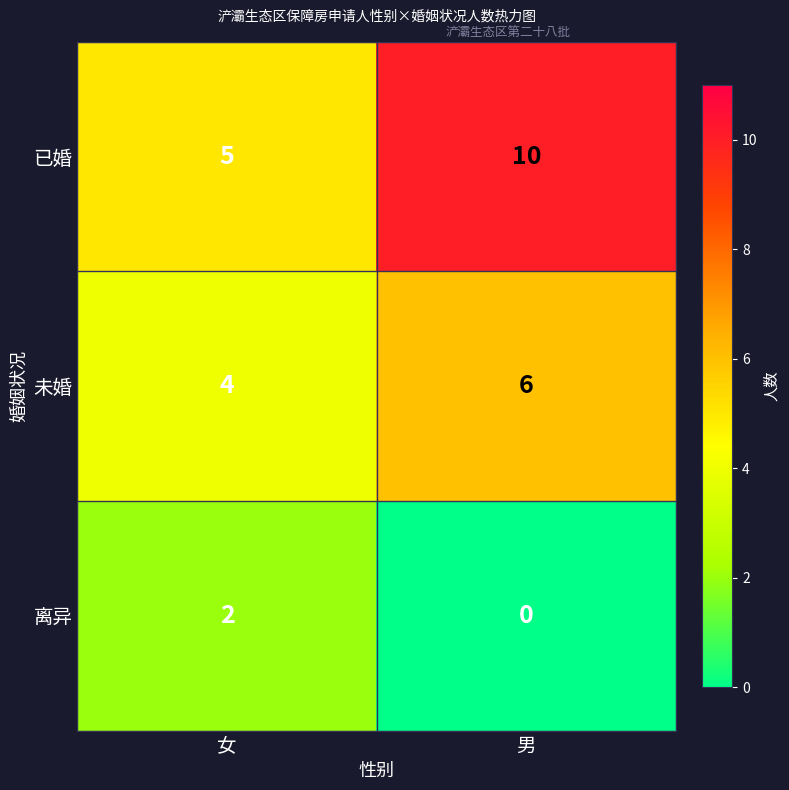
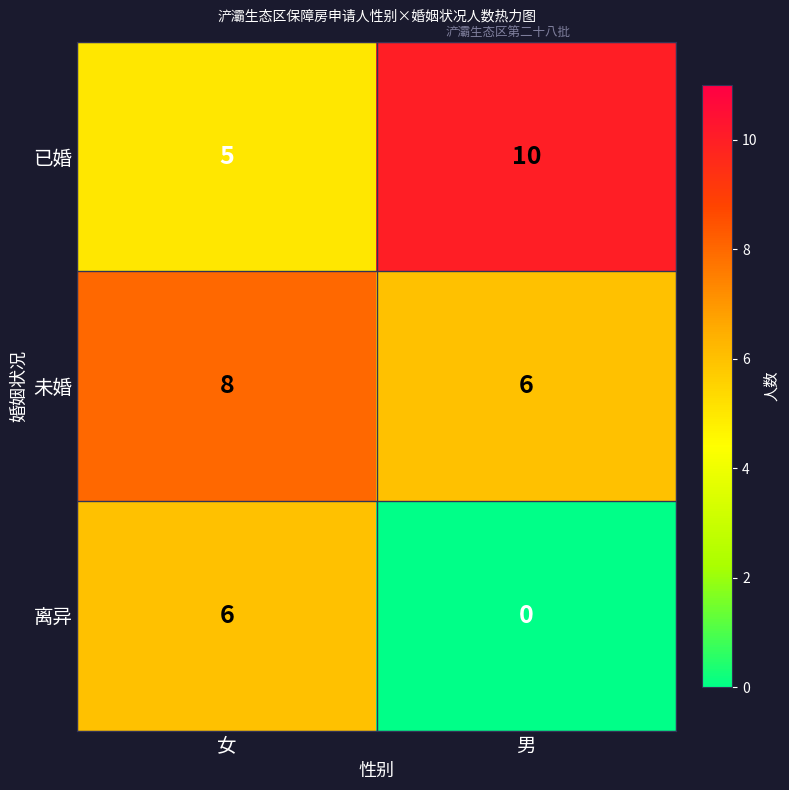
  {
    "已婚": {
      "女": 5,
      "男": 10
    },
    "未婚": {
-     "女": 4,
+     "女": 8,
      "男": 6
    },
    "离异": {
-     "女": 2,
+     "女": 6,
      "男": 0
    }
  }
